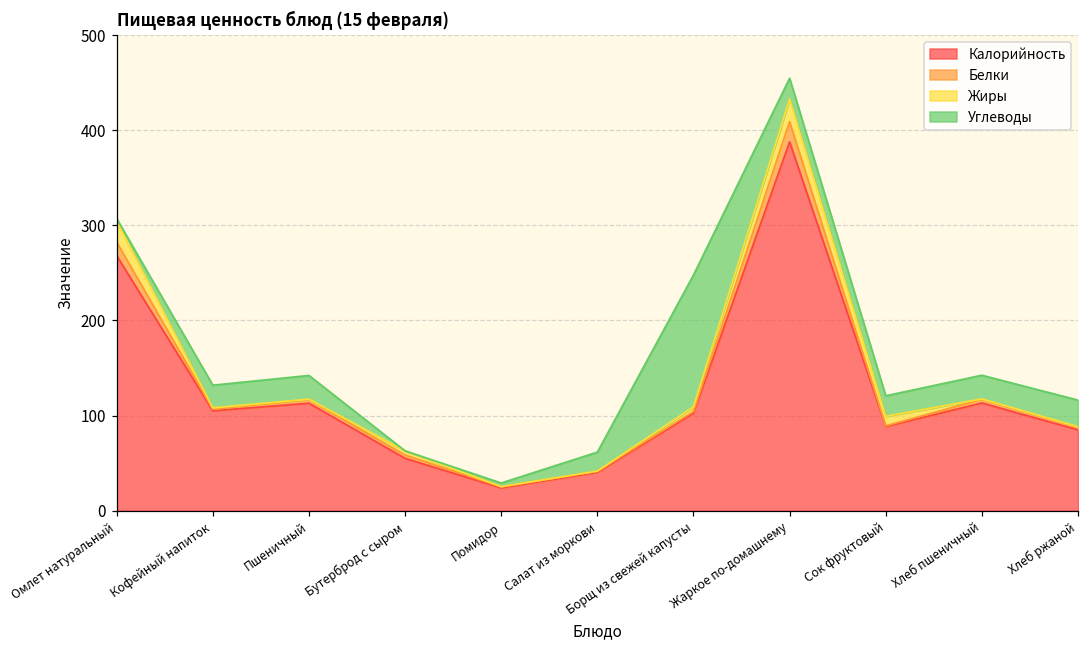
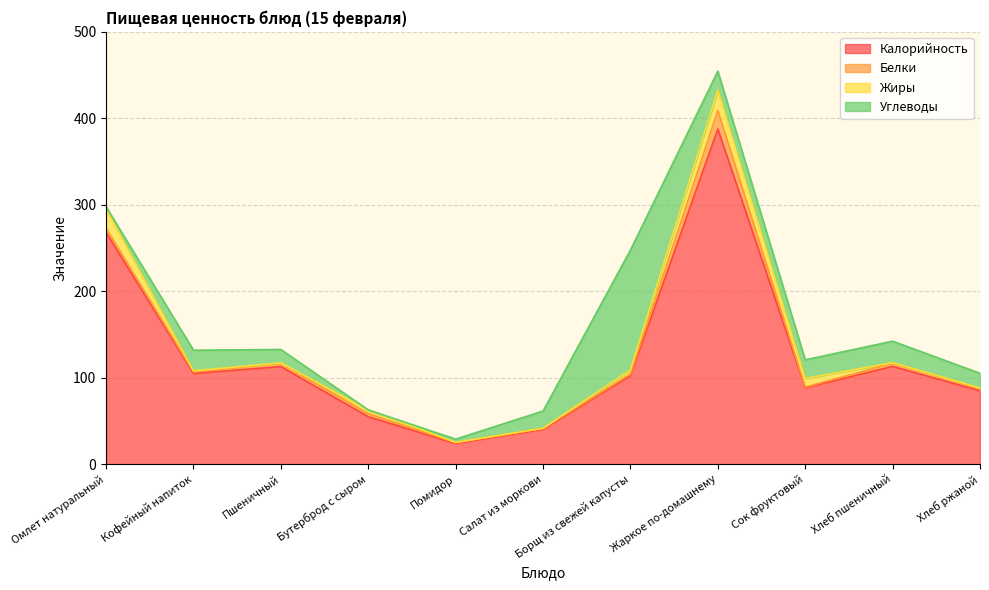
  {
    "Калорийность": {
      "Омлет натуральный": 270,
      "Пшеничный": 110,
      "Бутерброд с сыром": 60,
      "Жаркое по-домашнему": 390,
      "Хлеб пшеничный": 110
    },
    "Белки": {
-     "Омлет натуральный": 10,
+     "Омлет натуральный": 0,
      "Бутерброд с сыром": 0,
      "Жаркое по-домашнему": 20
    },
    "Жиры": {
      "Борщ из свежей капусты": 0,
      "Жаркое по-домашнему": 20,
      "Сок фруктовый": 10
    },
    "Углеводы": {
      "Кофейный напиток": 20,
-     "Пшеничный": 25,
+     "Пшеничный": 16,
      "Помидор": 0,
      "Салат из моркови": 20,
      "Борщ из свежей капусты": 140,
      "Жаркое по-домашнему": 20,
      "Сок фруктовый": 20,
      "Хлеб пшеничный": 20,
-     "Хлеб ржаной": 30
+     "Хлеб ржаной": 20
    }
  }
